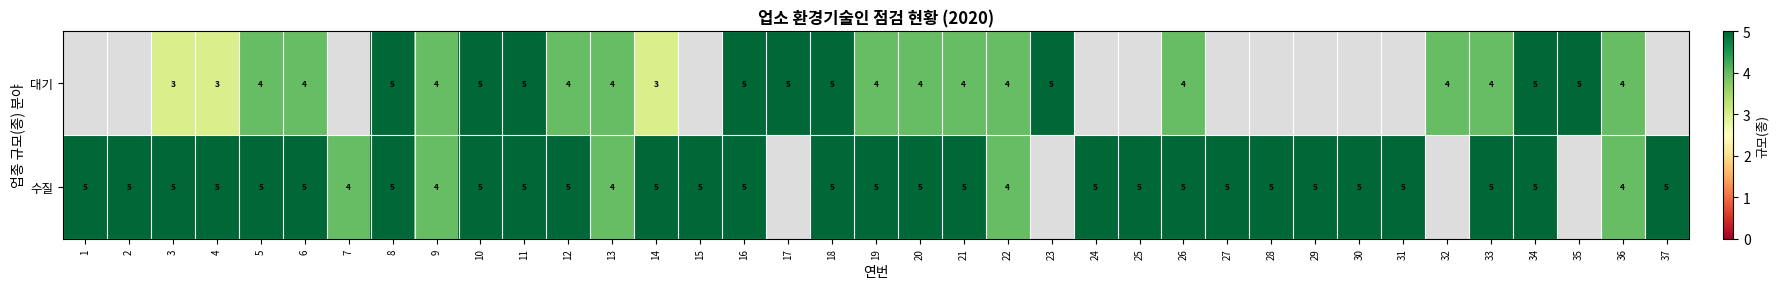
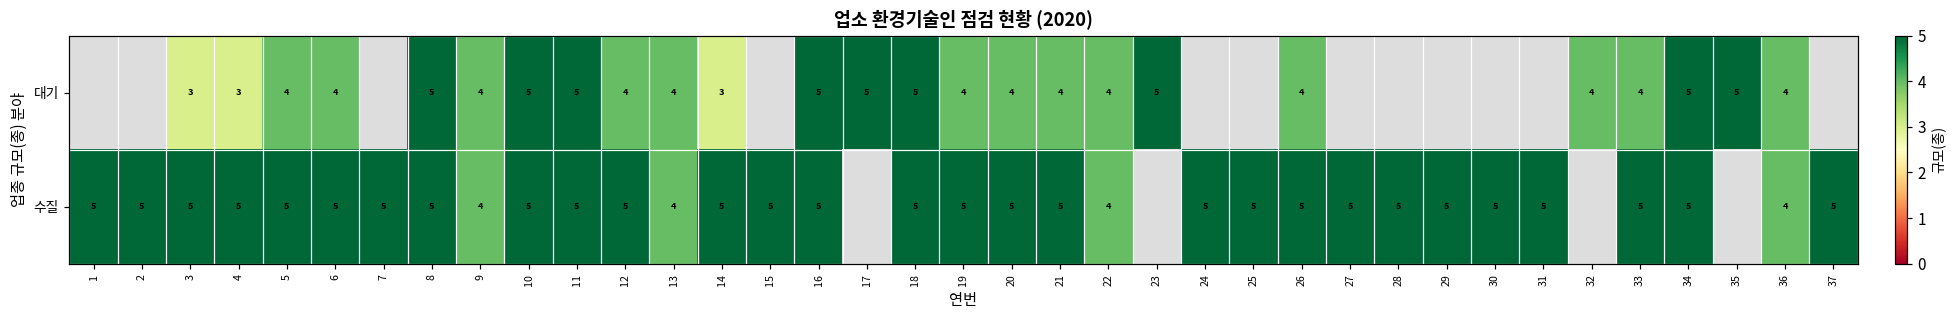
  {
    "대기": {
      "3": 3,
      "4": 3,
      "5": 4,
      "6": 4,
      "8": 5,
      "9": 4,
      "10": 5,
      "11": 5,
      "12": 4,
      "13": 4,
      "14": 3,
      "16": 5,
      "17": 5,
      "18": 5,
      "19": 4,
      "20": 4,
      "21": 4,
      "22": 4,
      "23": 5,
      "26": 4,
      "32": 4,
      "33": 4,
      "34": 5,
      "35": 5,
      "36": 4
    },
    "수질": {
      "1": 5,
      "2": 5,
      "3": 5,
      "4": 5,
      "5": 5,
      "6": 5,
-     "7": 4,
+     "7": 5,
      "8": 5,
      "9": 4,
      "10": 5,
      "11": 5,
      "12": 5,
      "13": 4,
      "14": 5,
      "15": 5,
      "16": 5,
      "18": 5,
      "19": 5,
      "20": 5,
      "21": 5,
      "22": 4,
      "24": 5,
      "25": 5,
      "26": 5,
      "27": 5,
      "28": 5,
      "29": 5,
      "30": 5,
      "31": 5,
      "33": 5,
      "34": 5,
      "36": 4,
      "37": 5
    }
  }
